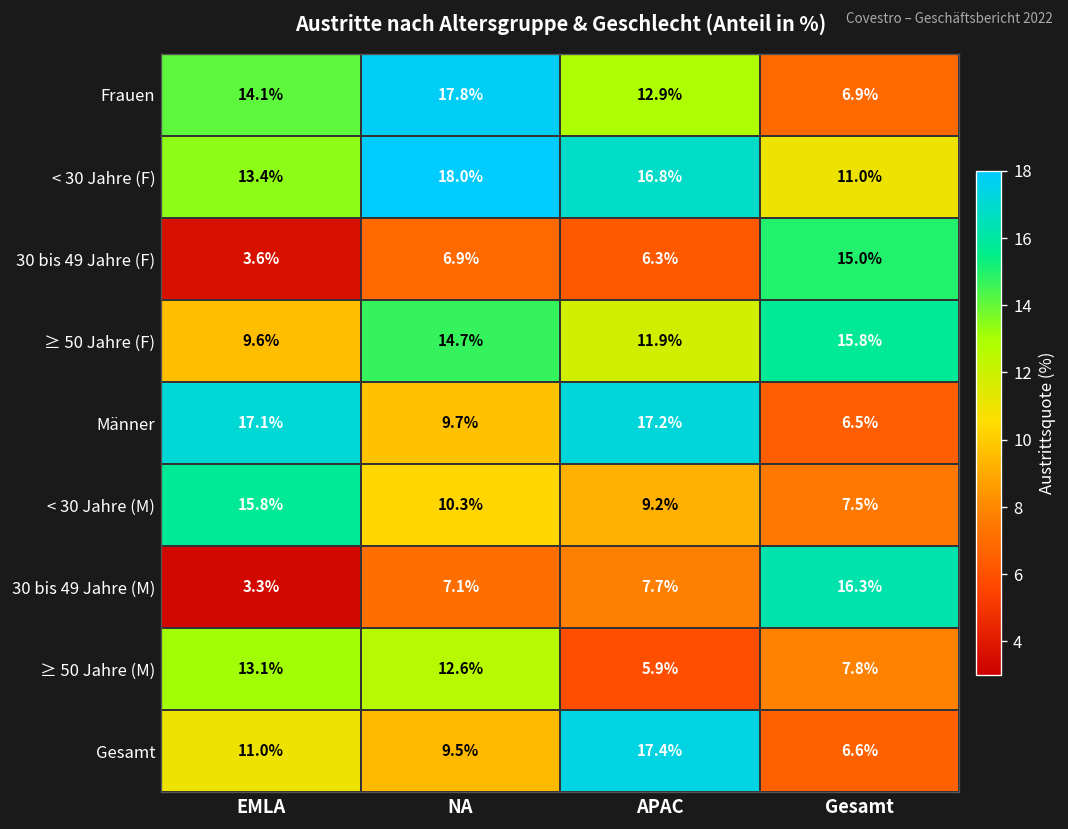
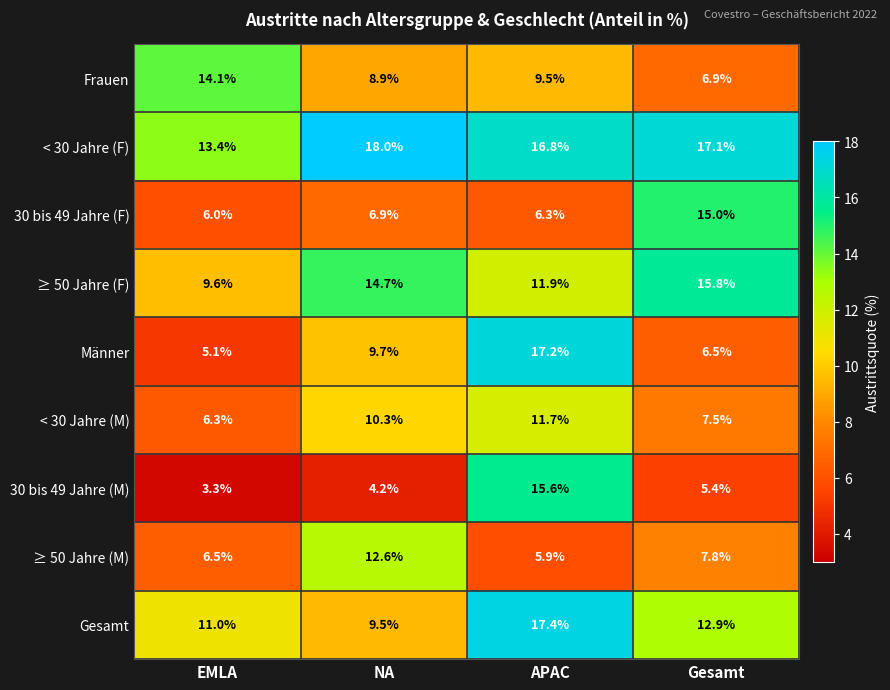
  {
    "Frauen": {
      "EMLA": "14.1%",
-     "NA": "17.8%",
-     "APAC": "12.9%",
+     "NA": "8.9%",
+     "APAC": "9.5%",
      "Gesamt": "6.9%"
    },
    "< 30 Jahre (F)": {
      "EMLA": "13.4%",
      "NA": "18.0%",
      "APAC": "16.8%",
-     "Gesamt": "11.0%"
+     "Gesamt": "17.1%"
    },
    "30 bis 49 Jahre (F)": {
-     "EMLA": "3.6%",
+     "EMLA": "6.0%",
      "NA": "6.9%",
      "APAC": "6.3%",
      "Gesamt": "15.0%"
    },
    "≥ 50 Jahre (F)": {
      "EMLA": "9.6%",
      "NA": "14.7%",
      "APAC": "11.9%",
      "Gesamt": "15.8%"
    },
    "Männer": {
-     "EMLA": "17.1%",
+     "EMLA": "5.1%",
      "NA": "9.7%",
      "APAC": "17.2%",
      "Gesamt": "6.5%"
    },
    "< 30 Jahre (M)": {
-     "EMLA": "15.8%",
+     "EMLA": "6.3%",
      "NA": "10.3%",
-     "APAC": "9.2%",
+     "APAC": "11.7%",
      "Gesamt": "7.5%"
    },
    "30 bis 49 Jahre (M)": {
      "EMLA": "3.3%",
-     "NA": "7.1%",
-     "APAC": "7.7%",
-     "Gesamt": "16.3%"
+     "NA": "4.2%",
+     "APAC": "15.6%",
+     "Gesamt": "5.4%"
    },
    "≥ 50 Jahre (M)": {
-     "EMLA": "13.1%",
+     "EMLA": "6.5%",
      "NA": "12.6%",
      "APAC": "5.9%",
      "Gesamt": "7.8%"
    },
    "Gesamt": {
      "EMLA": "11.0%",
      "NA": "9.5%",
      "APAC": "17.4%",
-     "Gesamt": "6.6%"
+     "Gesamt": "12.9%"
    }
  }
